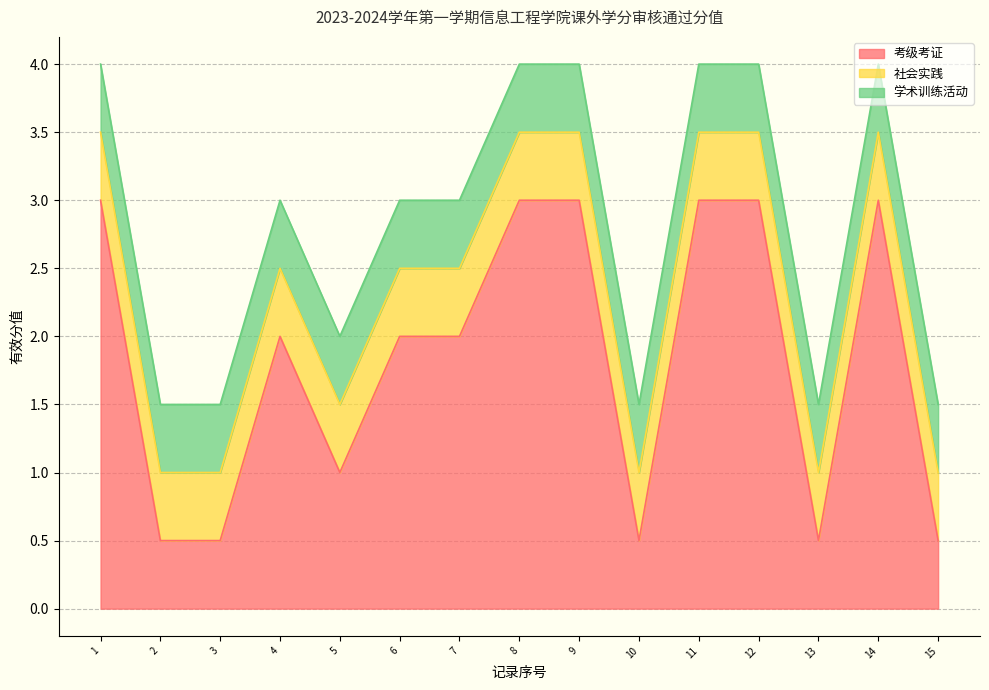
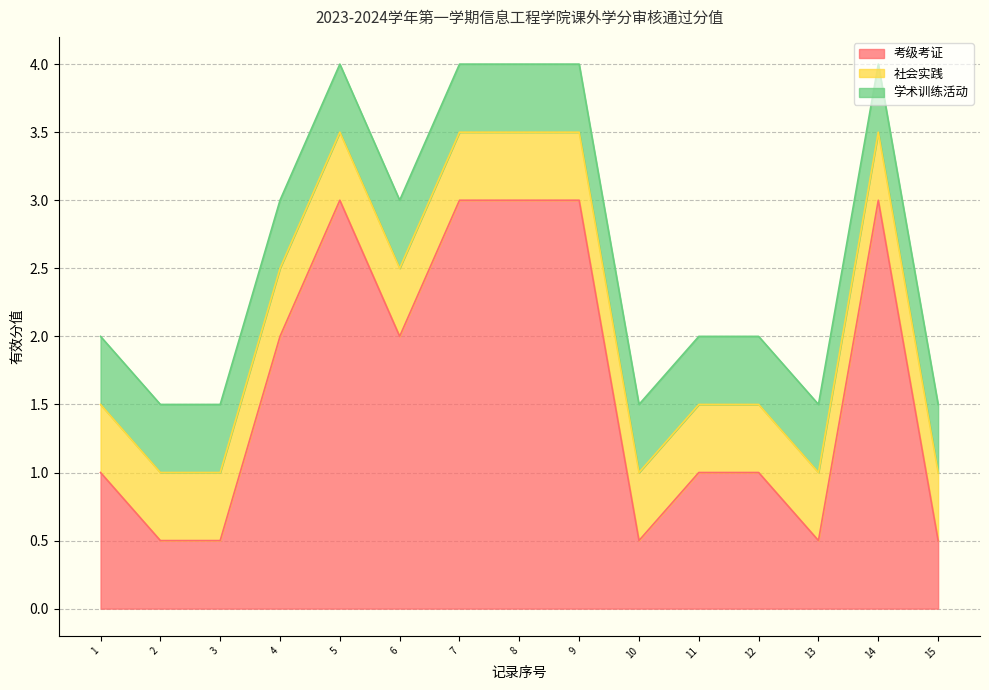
  {
    "考级考证": {
-     "1": 3,
+     "1": 1,
      "2": 0.50,
      "3": 0.50,
      "4": 2,
-     "5": 1,
+     "5": 3,
      "6": 2,
-     "7": 2,
+     "7": 3,
      "8": 3,
      "9": 3,
      "10": 0.50,
-     "11": 3,
-     "12": 3,
+     "11": 1,
+     "12": 1,
      "13": 0.50,
      "14": 3,
      "15": 0.50
    },
    "社会实践": {
      "1": 0.50,
      "2": 0.50,
      "3": 0.50,
      "4": 0.50,
      "5": 0.50,
      "6": 0.50,
      "7": 0.50,
      "8": 0.50,
      "9": 0.50,
      "10": 0.50,
      "11": 0.50,
      "12": 0.50,
      "13": 0.50,
      "14": 0.50,
      "15": 0.50
    },
    "学术训练活动": {
      "1": 0.50,
      "2": 0.50,
      "3": 0.50,
      "4": 0.50,
      "5": 0.50,
      "6": 0.50,
      "7": 0.50,
      "8": 0.50,
      "9": 0.50,
      "10": 0.50,
      "11": 0.50,
      "12": 0.50,
      "13": 0.50,
      "15": 0.50
    }
  }
